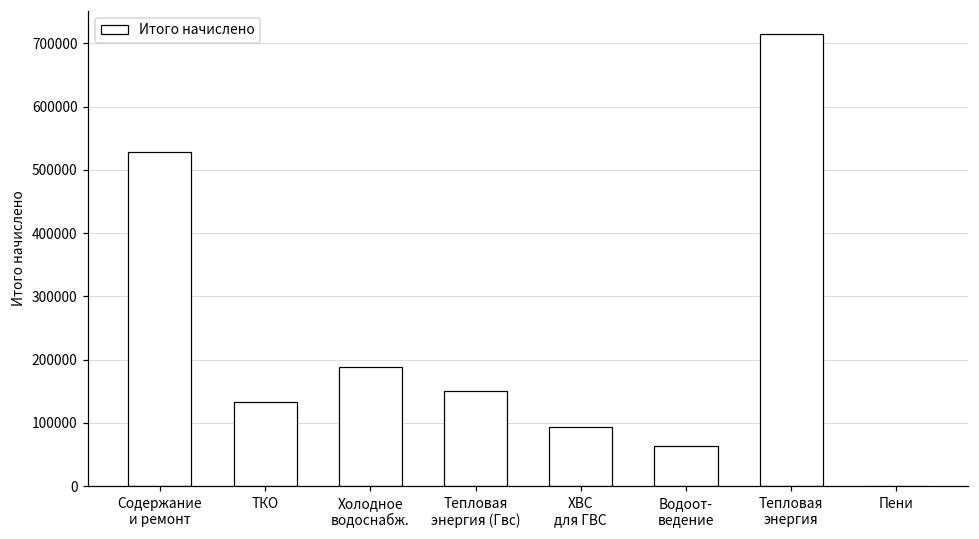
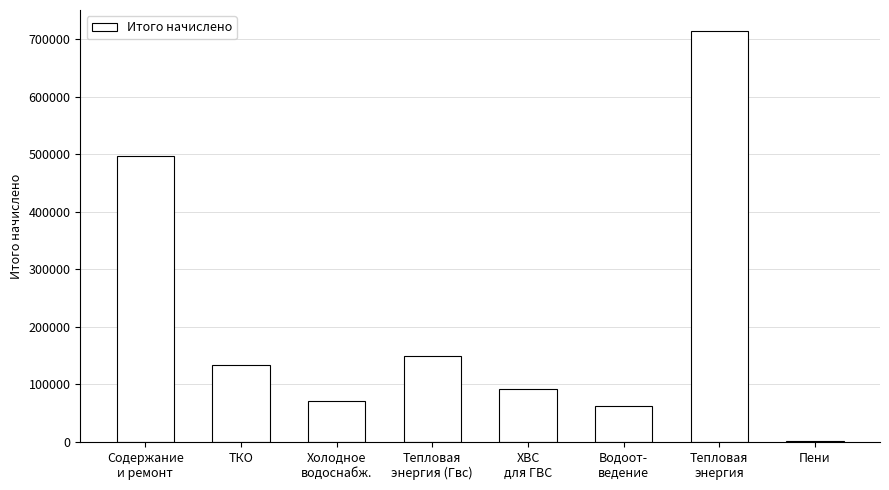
  {
-   "Содержание и ремонт": 530000,
+   "Содержание и ремонт": 500000,
    "ТКО": 130000,
-   "Холодное водоснабж.": 190000,
+   "Холодное водоснабж.": 70000,
    "Тепловая энергия (Гвс)": 150000,
    "ХВС для ГВС": 90000,
    "Водоот- ведение": 60000,
    "Тепловая энергия": 720000
  }
